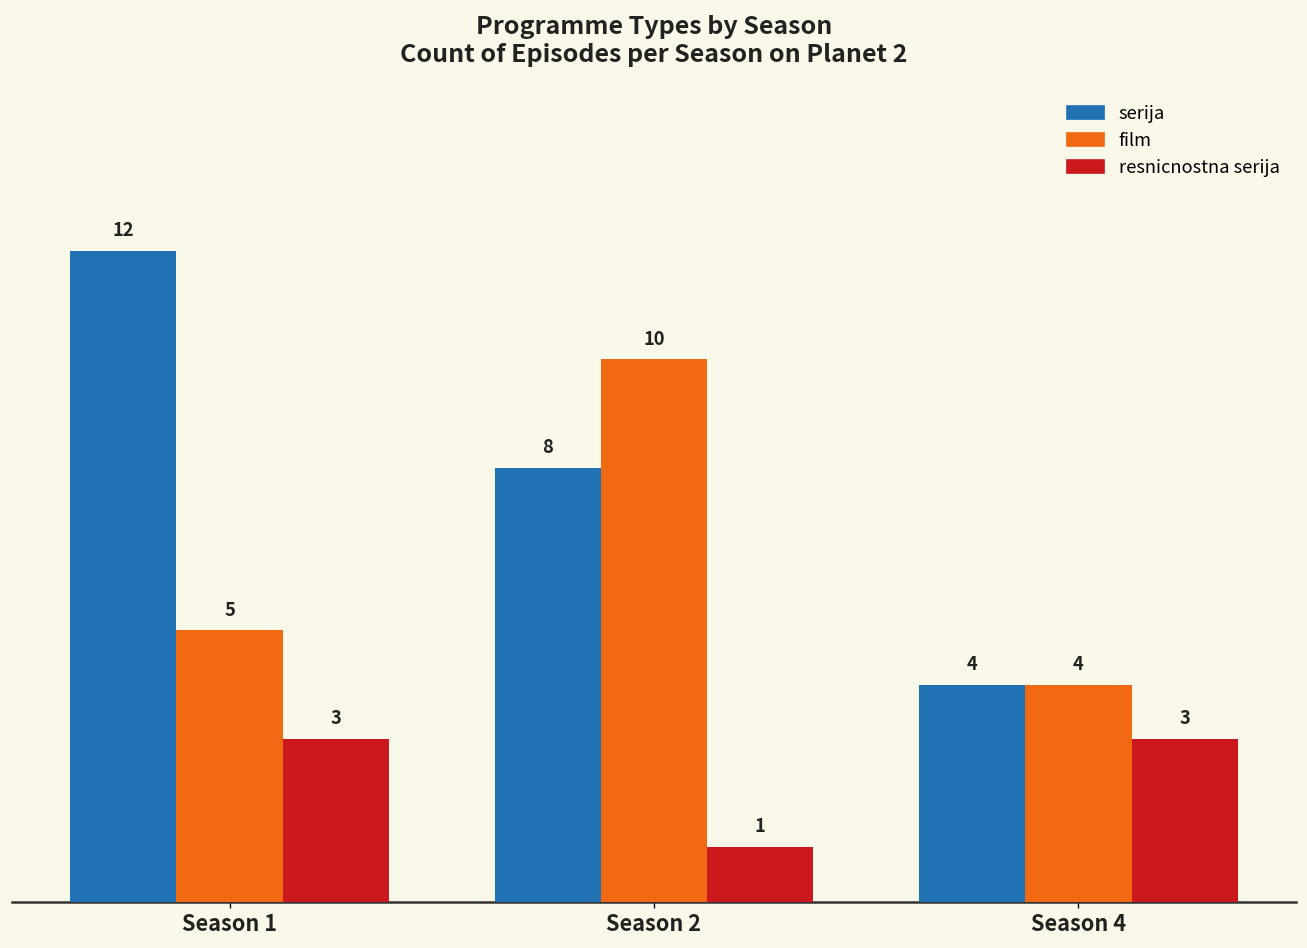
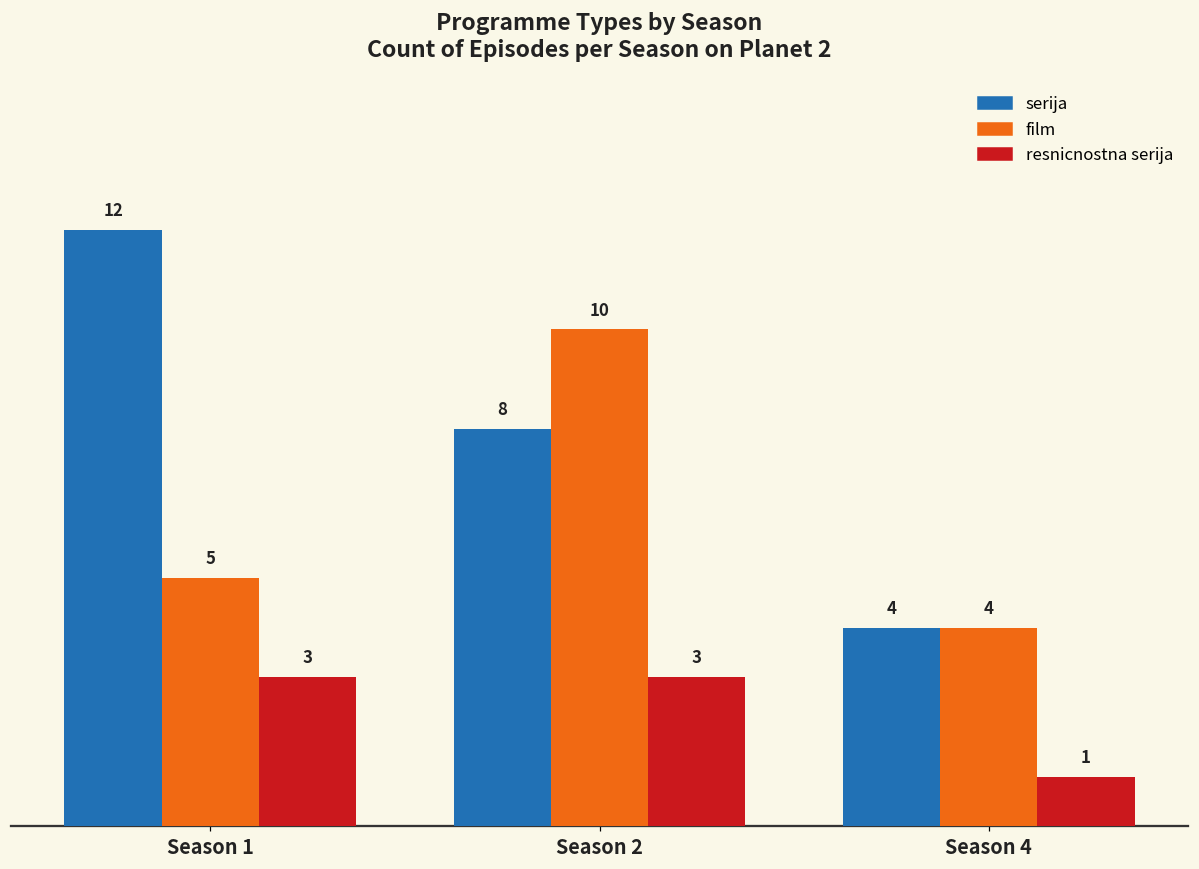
  {
    "serija": {
      "Season 1": 12,
      "Season 2": 8,
      "Season 4": 4
    },
    "film": {
      "Season 1": 5,
      "Season 2": 10,
      "Season 4": 4
    },
    "resnicnostna serija": {
      "Season 1": 3,
-     "Season 2": 1,
-     "Season 4": 3
+     "Season 2": 3,
+     "Season 4": 1
    }
  }
